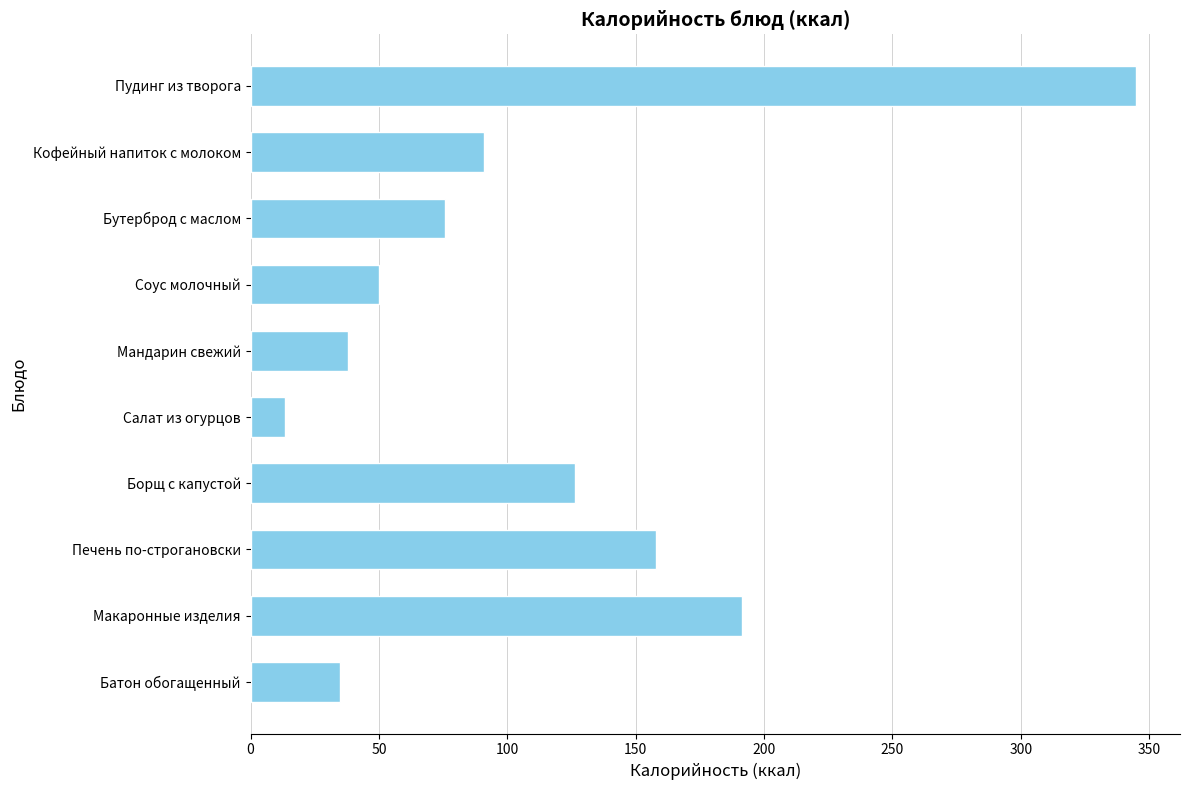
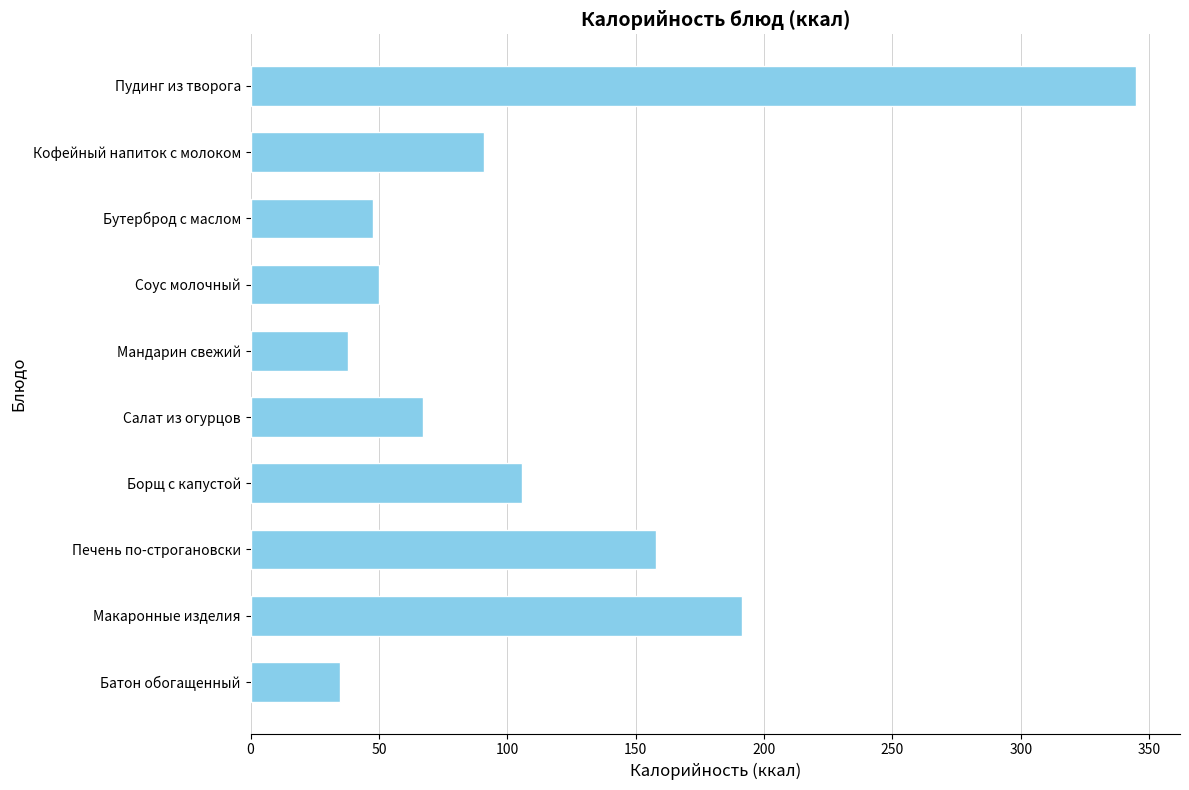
  {
    "Пудинг из творога": 345,
    "Кофейный напиток с молоком": 91,
-   "Бутерброд с маслом": 76,
+   "Бутерброд с маслом": 48,
    "Соус молочный": 50,
    "Мандарин свежий": 38,
-   "Салат из огурцов": 14,
-   "Борщ с капустой": 126,
+   "Салат из огурцов": 67,
+   "Борщ с капустой": 106,
    "Печень по-строгановски": 158,
    "Макаронные изделия": 192,
    "Батон обогащенный": 35
  }
